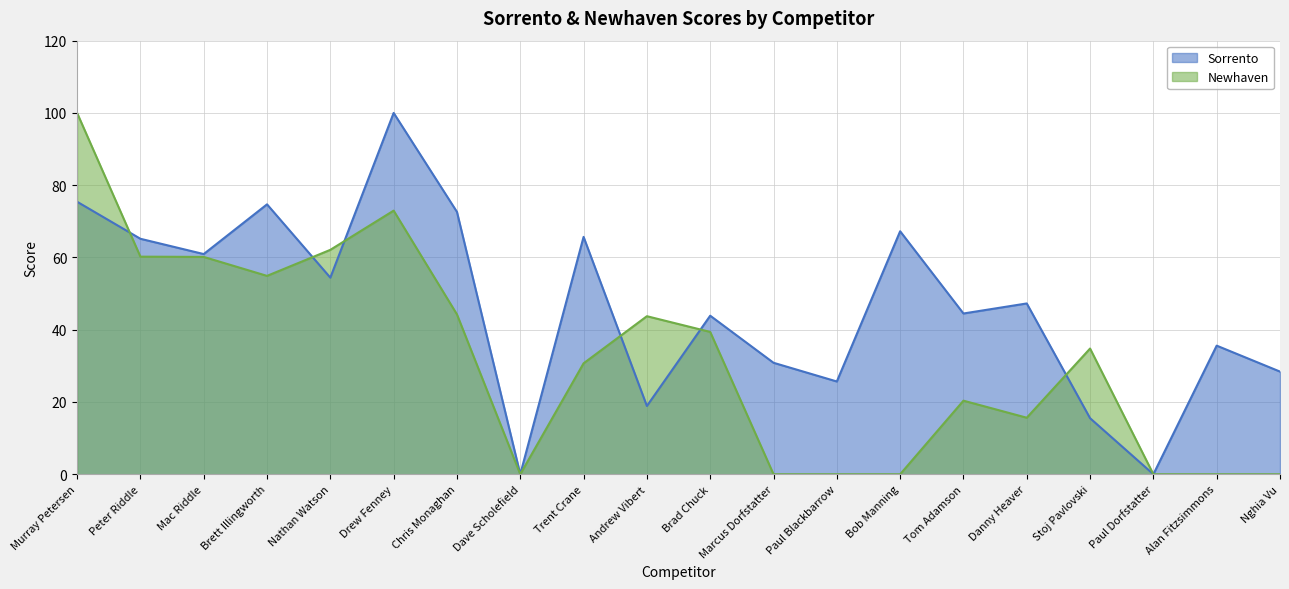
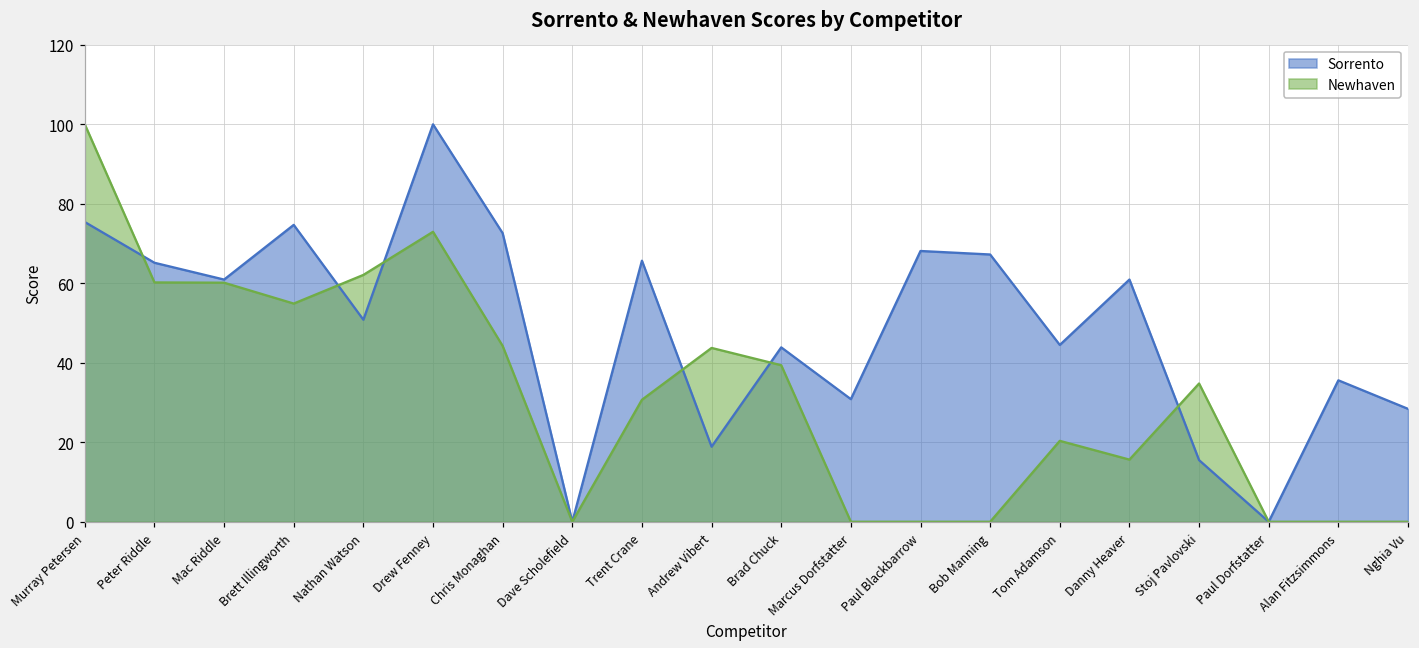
  {
    "Sorrento": {
      "Murray Petersen": 75,
      "Peter Riddle": 65,
      "Mac Riddle": 61,
      "Brett Illingworth": 75,
-     "Nathan Watson": 54,
+     "Nathan Watson": 51,
      "Drew Fenney": 100,
      "Chris Monaghan": 73,
      "Trent Crane": 66,
      "Andrew Vibert": 19,
      "Brad Chuck": 44,
      "Marcus Dorfstatter": 31,
-     "Paul Blackbarrow": 26,
+     "Paul Blackbarrow": 68,
      "Bob Manning": 67,
      "Tom Adamson": 44,
-     "Danny Heaver": 47,
+     "Danny Heaver": 61,
      "Stoj Pavlovski": 16,
      "Alan Fitzsimmons": 36,
      "Nghia Vu": 28
    },
    "Newhaven": {
      "Murray Petersen": 100,
      "Peter Riddle": 60,
      "Mac Riddle": 60,
      "Brett Illingworth": 55,
      "Nathan Watson": 62,
      "Drew Fenney": 73,
      "Chris Monaghan": 44,
      "Trent Crane": 31,
      "Andrew Vibert": 44,
      "Brad Chuck": 39,
      "Marcus Dorfstatter": 0,
      "Paul Blackbarrow": 0,
      "Bob Manning": 0,
      "Tom Adamson": 20,
      "Danny Heaver": 16,
      "Stoj Pavlovski": 35,
      "Alan Fitzsimmons": 0,
      "Nghia Vu": 0
    }
  }
